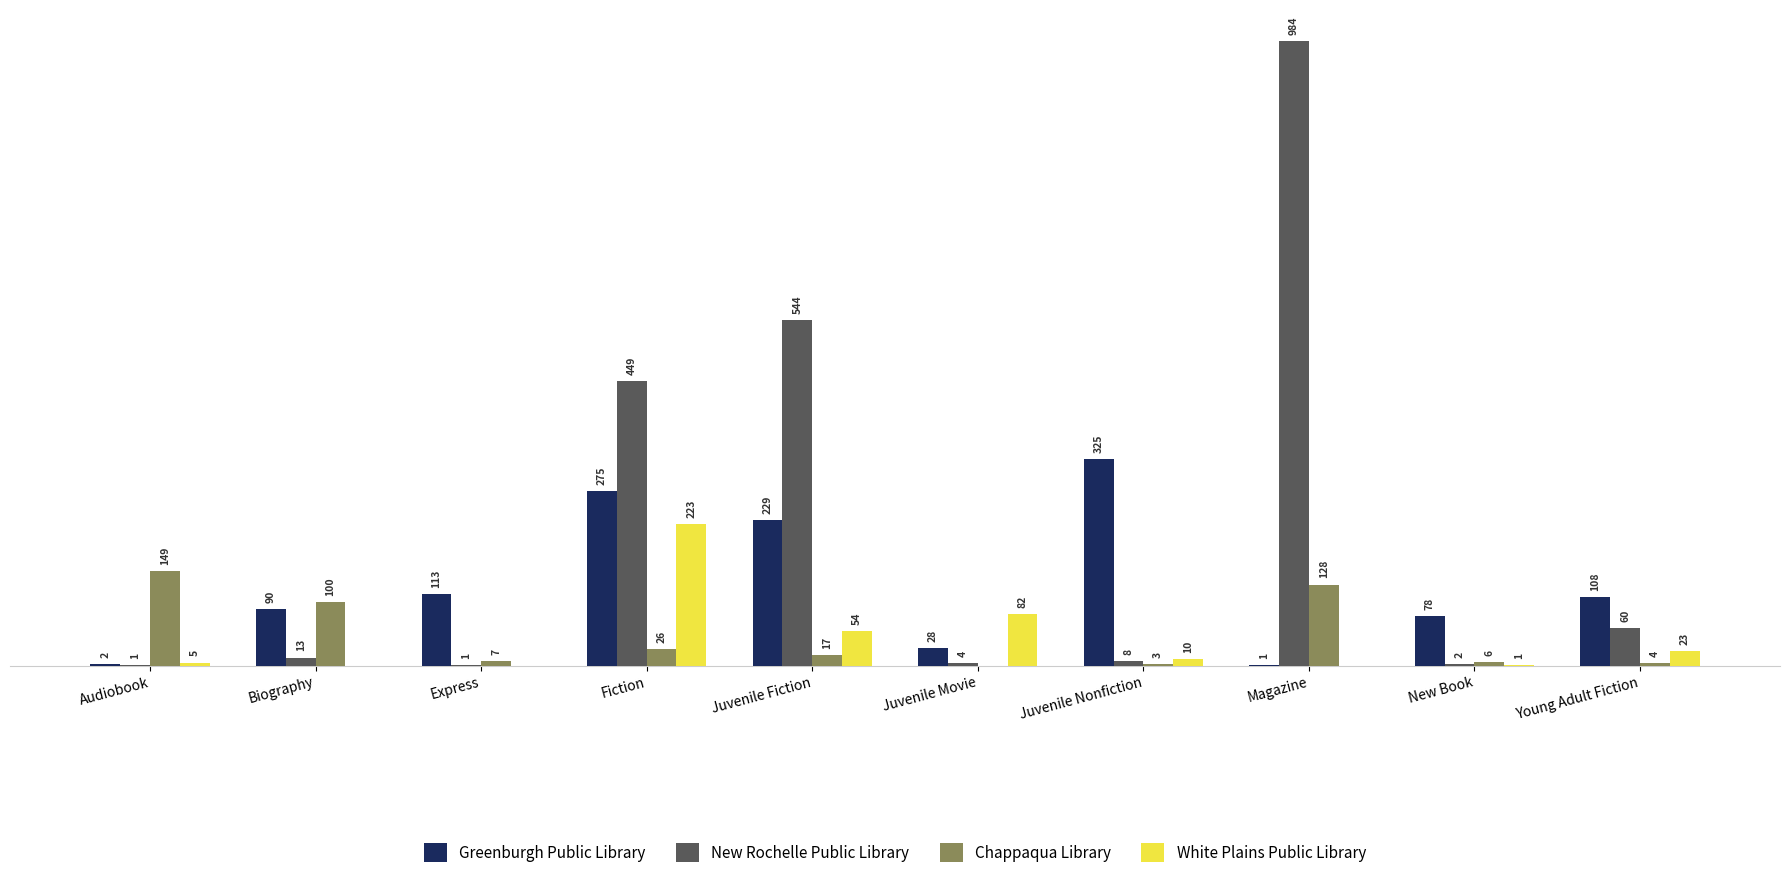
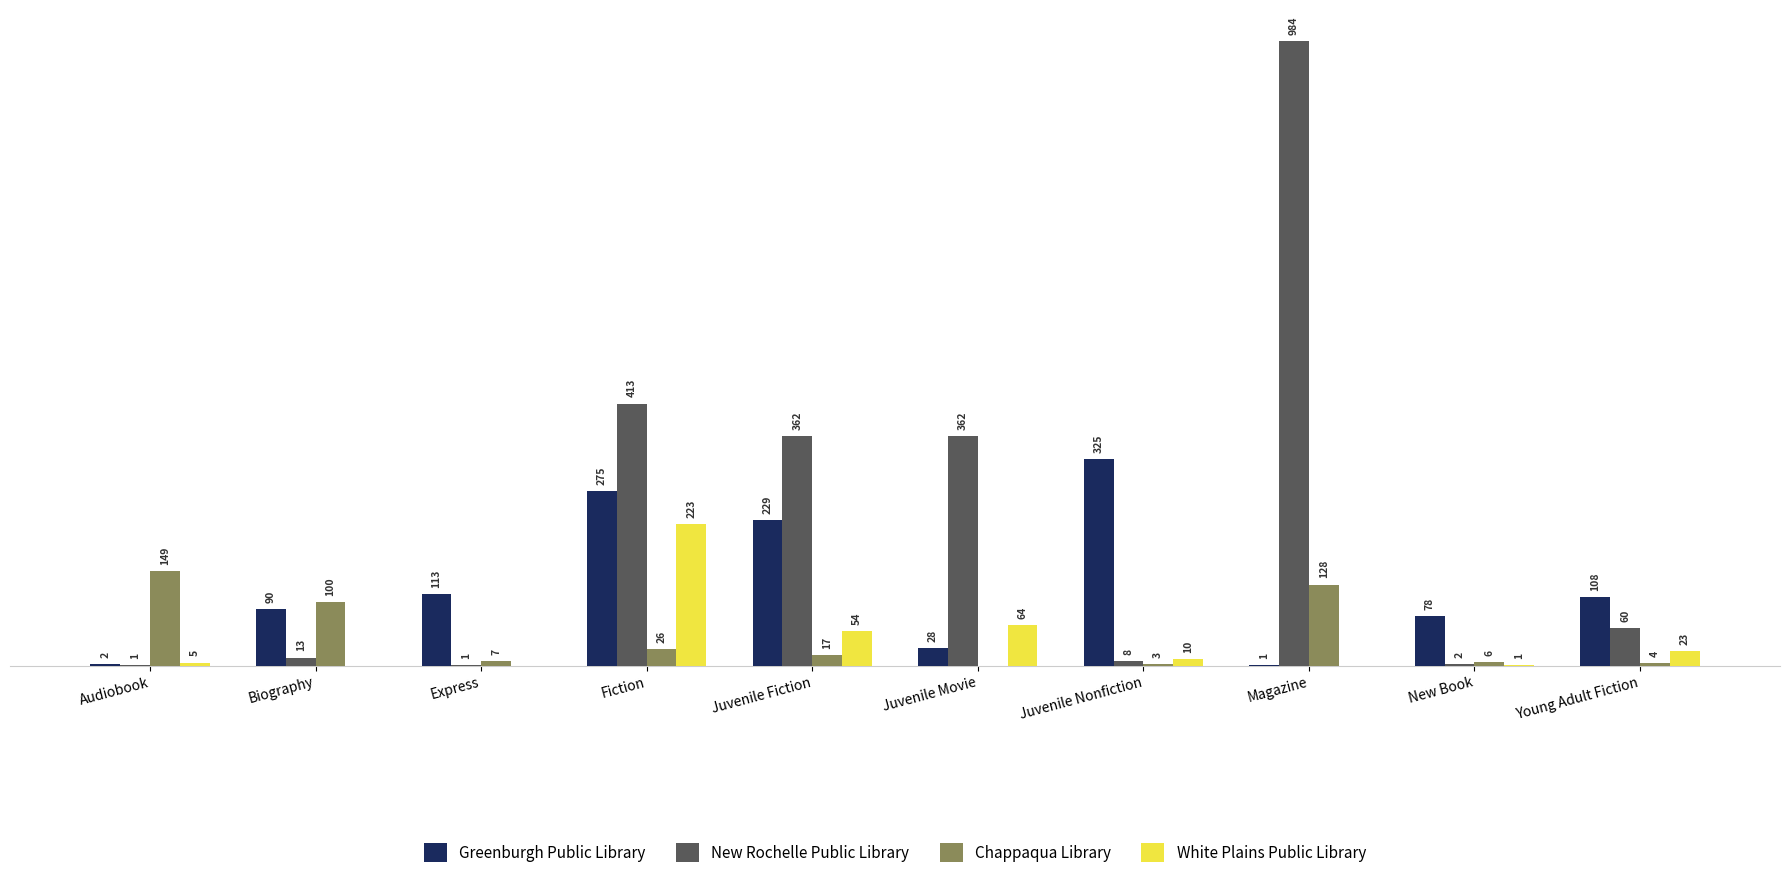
  {
    "Greenburgh Public Library": {
      "Audiobook": 2,
      "Biography": 90,
      "Express": 113,
      "Fiction": 275,
      "Juvenile Fiction": 229,
      "Juvenile Movie": 28,
      "Juvenile Nonfiction": 325,
      "Magazine": 1,
      "New Book": 78,
      "Young Adult Fiction": 108
    },
    "New Rochelle Public Library": {
      "Audiobook": 1,
      "Biography": 13,
      "Express": 1,
-     "Fiction": 449,
-     "Juvenile Fiction": 544,
-     "Juvenile Movie": 4,
+     "Fiction": 413,
+     "Juvenile Fiction": 362,
+     "Juvenile Movie": 362,
      "Juvenile Nonfiction": 8,
      "Magazine": 984,
      "New Book": 2,
      "Young Adult Fiction": 60
    },
    "Chappaqua Library": {
      "Audiobook": 149,
      "Biography": 100,
      "Express": 7,
      "Fiction": 26,
      "Juvenile Fiction": 17,
      "Juvenile Nonfiction": 3,
      "Magazine": 128,
      "New Book": 6,
      "Young Adult Fiction": 4
    },
    "White Plains Public Library": {
      "Audiobook": 5,
      "Fiction": 223,
      "Juvenile Fiction": 54,
-     "Juvenile Movie": 82,
+     "Juvenile Movie": 64,
      "Juvenile Nonfiction": 10,
      "New Book": 1,
      "Young Adult Fiction": 23
    }
  }
